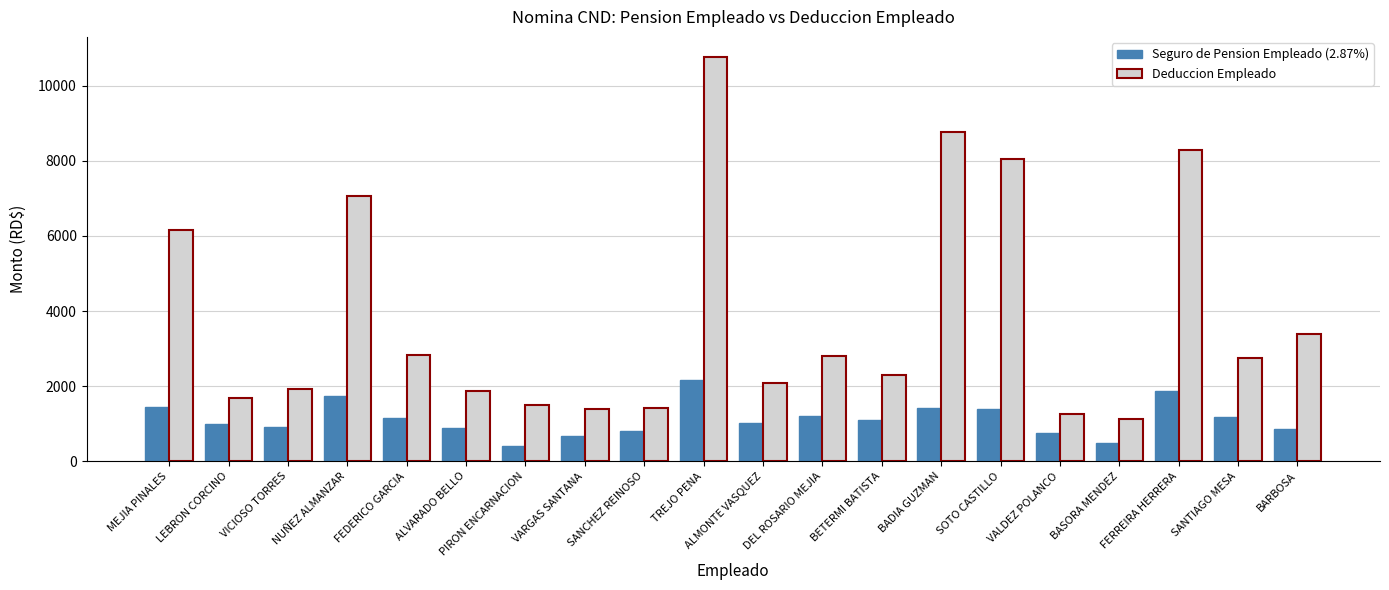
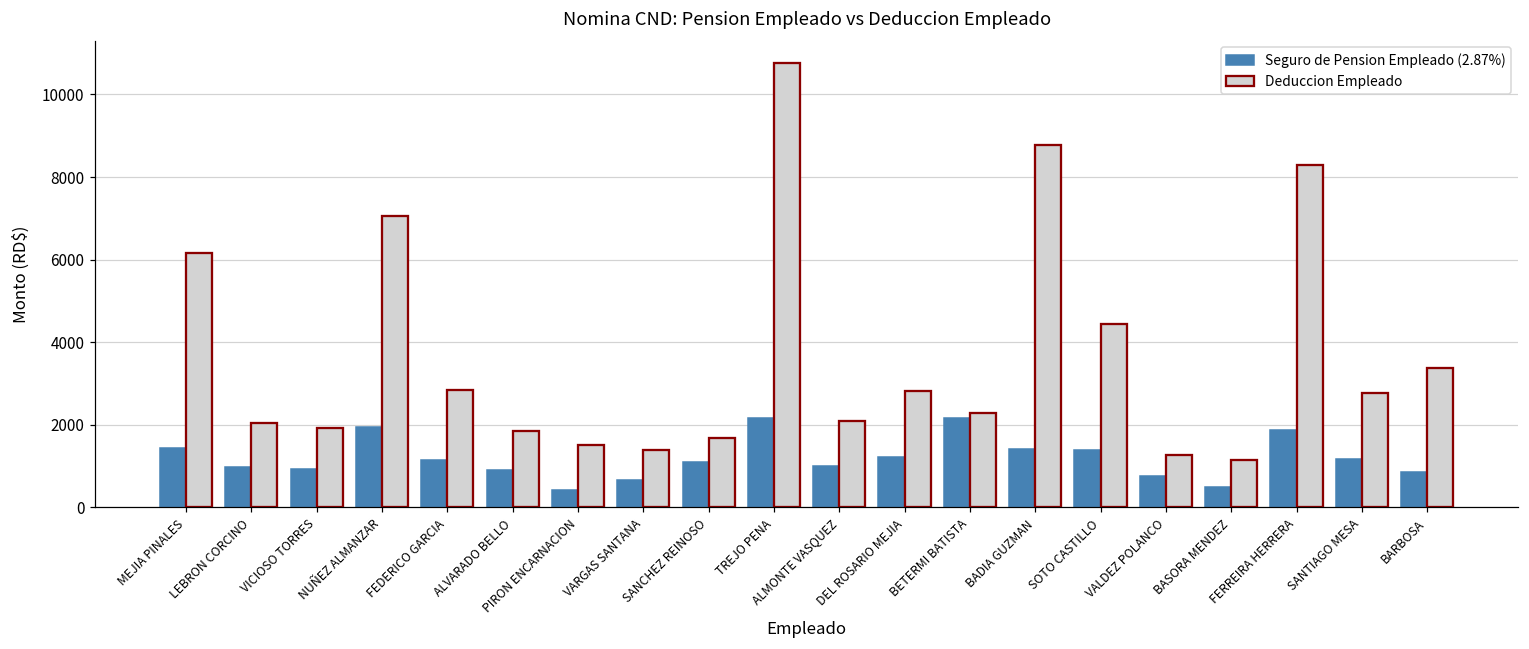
  {
    "Seguro de Pension Empleado (2.87%)": {
      "MEJIA PINALES": 1400,
      "LEBRON CORCINO": 1000,
      "VICIOSO TORRES": 900,
-     "NUÑEZ ALMANZAR": 1700,
+     "NUÑEZ ALMANZAR": 1900,
      "FEDERICO GARCIA": 1100,
      "ALVARADO BELLO": 900,
      "PIRON ENCARNACION": 400,
      "VARGAS SANTANA": 700,
-     "SANCHEZ REINOSO": 800,
+     "SANCHEZ REINOSO": 1100,
      "TREJO PENA": 2200,
      "ALMONTE VASQUEZ": 1000,
      "DEL ROSARIO MEJIA": 1200,
-     "BETERMI BATISTA": 1100,
+     "BETERMI BATISTA": 2200,
      "BADIA GUZMAN": 1400,
      "SOTO CASTILLO": 1400,
      "VALDEZ POLANCO": 800,
      "BASORA MENDEZ": 500,
      "FERREIRA HERRERA": 1900,
      "SANTIAGO MESA": 1200,
      "BARBOSA": 900
    },
    "Deduccion Empleado": {
      "MEJIA PINALES": 6200,
-     "LEBRON CORCINO": 1700,
+     "LEBRON CORCINO": 2000,
      "VICIOSO TORRES": 1900,
      "NUÑEZ ALMANZAR": 7100,
      "FEDERICO GARCIA": 2800,
      "ALVARADO BELLO": 1900,
      "PIRON ENCARNACION": 1500,
      "VARGAS SANTANA": 1400,
-     "SANCHEZ REINOSO": 1400,
+     "SANCHEZ REINOSO": 1700,
      "TREJO PENA": 10800,
      "ALMONTE VASQUEZ": 2100,
      "DEL ROSARIO MEJIA": 2800,
      "BETERMI BATISTA": 2300,
      "BADIA GUZMAN": 8800,
-     "SOTO CASTILLO": 8100,
+     "SOTO CASTILLO": 4400,
      "VALDEZ POLANCO": 1300,
      "BASORA MENDEZ": 1100,
      "FERREIRA HERRERA": 8300,
      "SANTIAGO MESA": 2800,
      "BARBOSA": 3400
    }
  }
